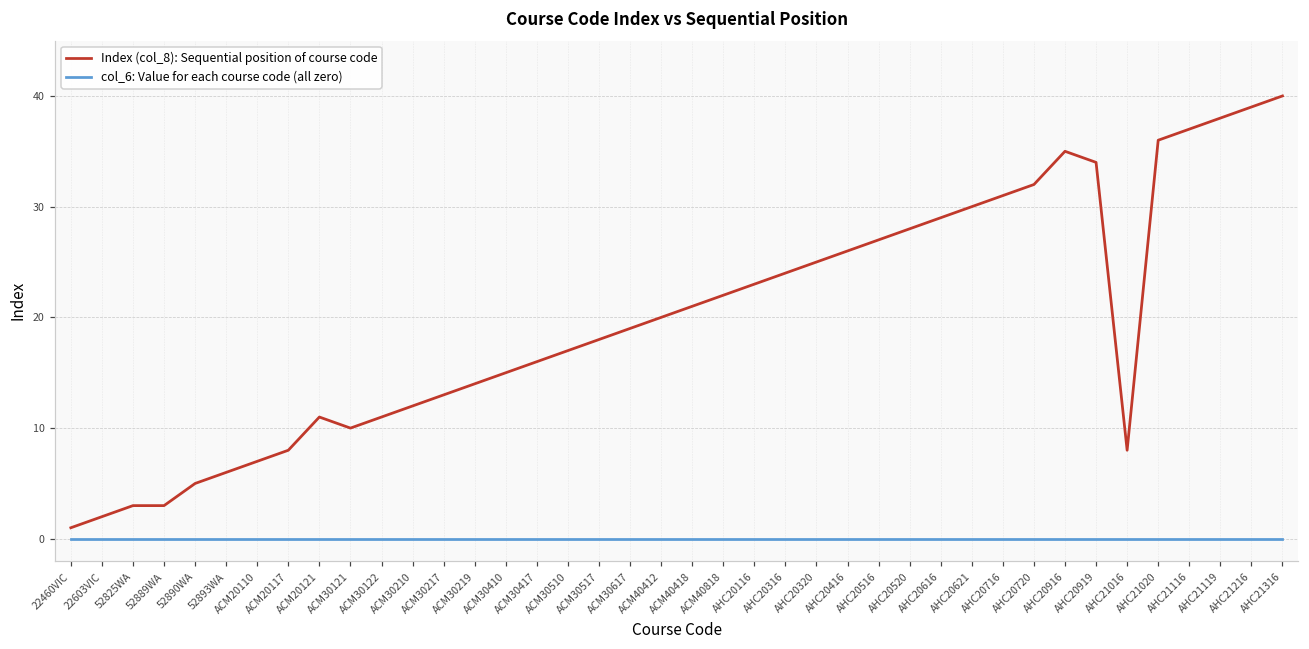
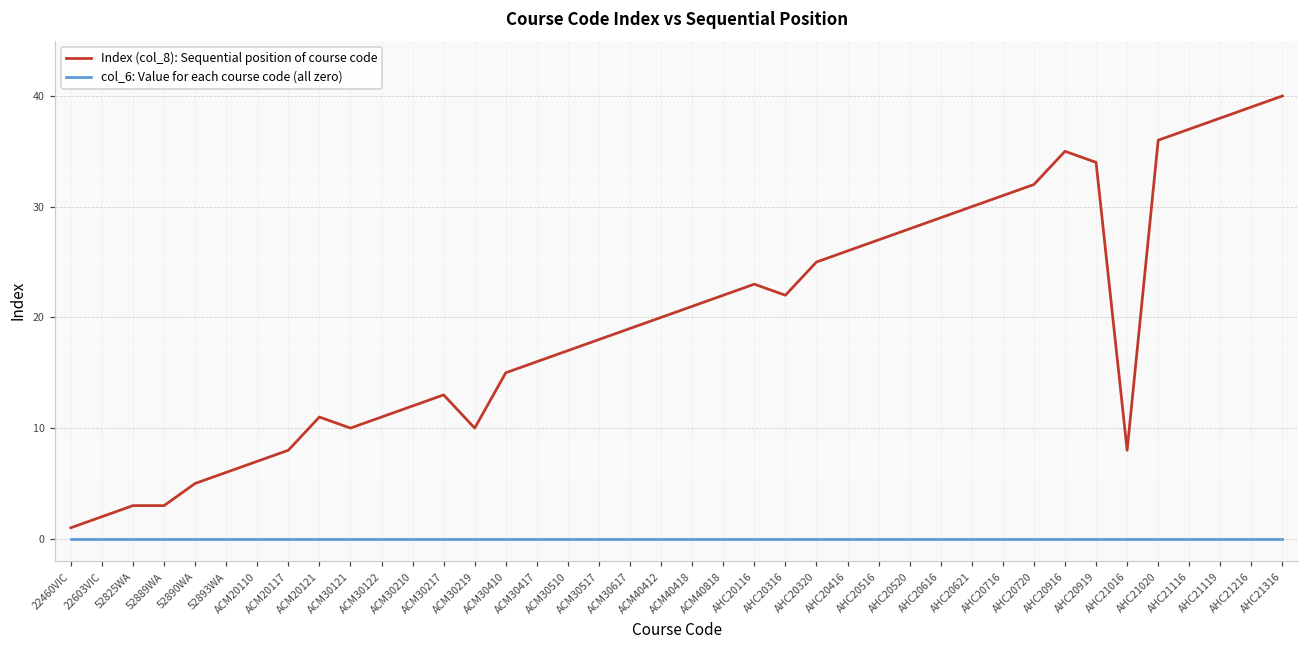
  {
    "Index (col_8): Sequential position of course code": {
      "22460VIC": 1,
      "22603VIC": 2,
      "52825WA": 3,
      "52889WA": 3,
      "52890WA": 5,
      "52893WA": 6,
      "ACM20110": 7,
      "ACM20117": 8,
      "ACM20121": 11,
      "ACM30121": 10,
      "ACM30122": 11,
      "ACM30210": 12,
      "ACM30217": 13,
-     "ACM30219": 14,
+     "ACM30219": 10,
      "ACM30410": 15,
      "ACM30417": 16,
      "ACM30510": 17,
      "ACM30517": 18,
      "ACM30617": 19,
      "ACM40412": 20,
      "ACM40418": 21,
      "ACM40818": 22,
      "AHC20116": 23,
-     "AHC20316": 24,
+     "AHC20316": 22,
      "AHC20320": 25,
      "AHC20416": 26,
      "AHC20516": 27,
      "AHC20520": 28,
      "AHC20616": 29,
      "AHC20621": 30,
      "AHC20716": 31,
      "AHC20720": 32,
      "AHC20916": 35,
      "AHC20919": 34,
      "AHC21016": 8,
      "AHC21020": 36,
      "AHC21116": 37,
      "AHC21119": 38,
      "AHC21216": 39,
      "AHC21316": 40
    },
    "col_6: Value for each course code (all zero)": {
      "22460VIC": 0,
      "22603VIC": 0,
      "52825WA": 0,
      "52889WA": 0,
      "52890WA": 0,
      "52893WA": 0,
      "ACM20110": 0,
      "ACM20117": 0,
      "ACM20121": 0,
      "ACM30121": 0,
      "ACM30122": 0,
      "ACM30210": 0,
      "ACM30217": 0,
      "ACM30219": 0,
      "ACM30410": 0,
      "ACM30417": 0,
      "ACM30510": 0,
      "ACM30517": 0,
      "ACM30617": 0,
      "ACM40412": 0,
      "ACM40418": 0,
      "ACM40818": 0,
      "AHC20116": 0,
      "AHC20316": 0,
      "AHC20320": 0,
      "AHC20416": 0,
      "AHC20516": 0,
      "AHC20520": 0,
      "AHC20616": 0,
      "AHC20621": 0,
      "AHC20716": 0,
      "AHC20720": 0,
      "AHC20916": 0,
      "AHC20919": 0,
      "AHC21016": 0,
      "AHC21020": 0,
      "AHC21116": 0,
      "AHC21119": 0,
      "AHC21216": 0,
      "AHC21316": 0
    }
  }
